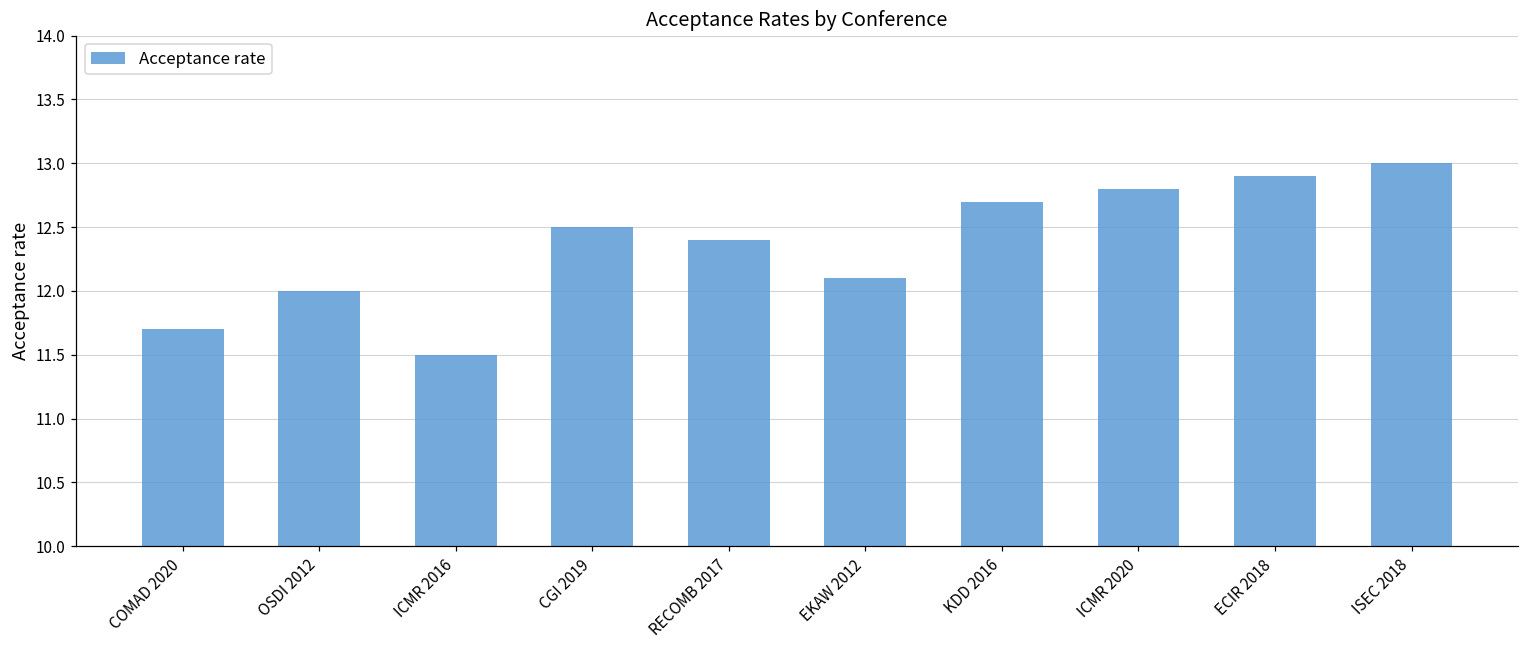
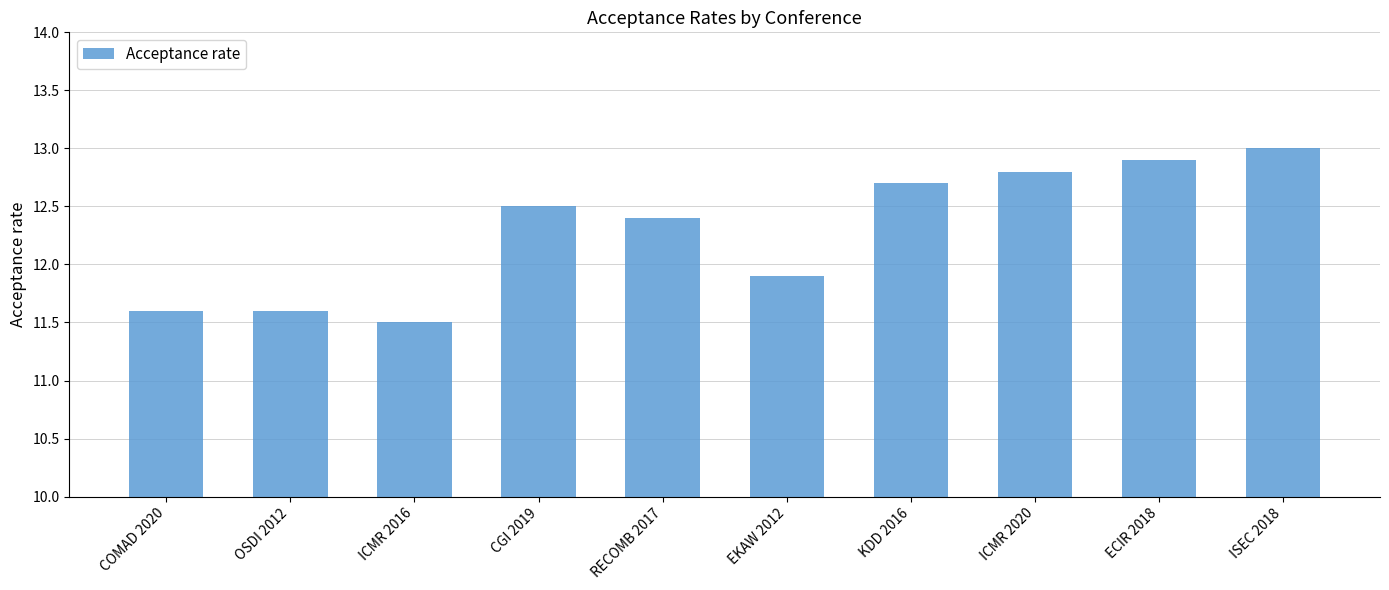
  {
-   "COMAD 2020": 11.7,
-   "OSDI 2012": 12.0,
+   "COMAD 2020": 11.6,
+   "OSDI 2012": 11.6,
    "ICMR 2016": 11.5,
    "CGI 2019": 12.5,
    "RECOMB 2017": 12.4,
-   "EKAW 2012": 12.1,
+   "EKAW 2012": 11.9,
    "KDD 2016": 12.7,
    "ICMR 2020": 12.8,
    "ECIR 2018": 12.9,
    "ISEC 2018": 13.0
  }
